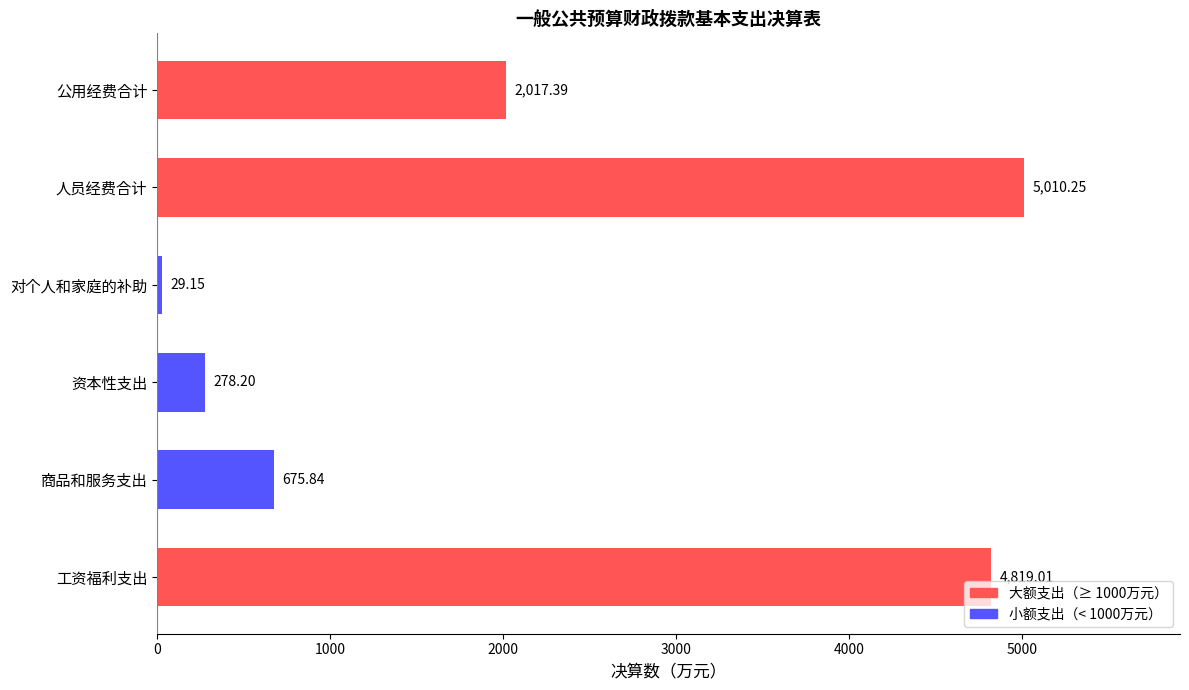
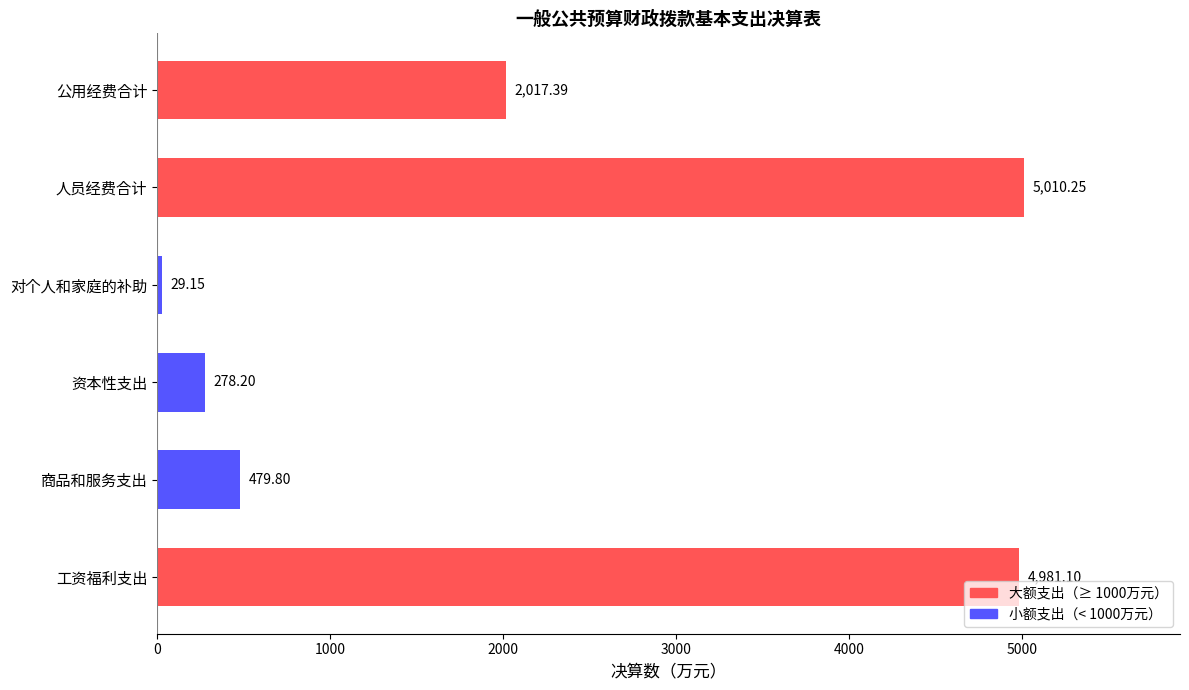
  {
    "公用经费合计": "2,017.39",
    "人员经费合计": "5,010.25",
    "对个人和家庭的补助": "29.15",
    "资本性支出": "278.20",
-   "商品和服务支出": "675.84",
-   "工资福利支出": "4820"
+   "商品和服务支出": "479.80",
+   "工资福利支出": "4980"
  }
